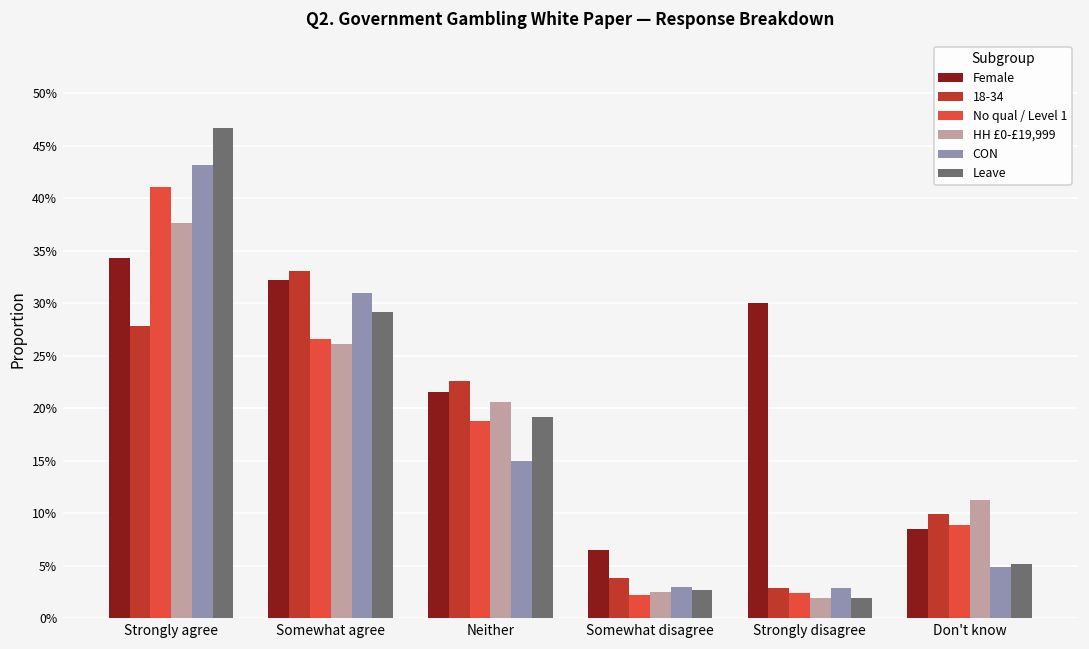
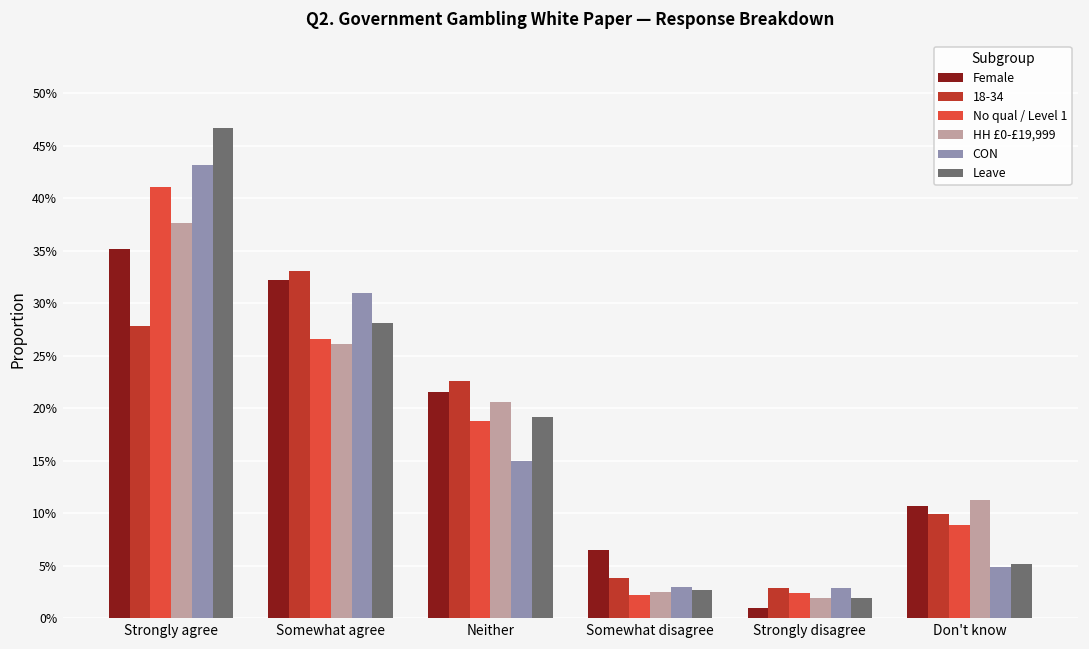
  {
    "Female": {
-     "Strongly agree": "34%",
+     "Strongly agree": "35%",
      "Somewhat agree": "32%",
      "Neither": "22%",
      "Somewhat disagree": "7%",
-     "Strongly disagree": "30%",
-     "Don't know": "9%"
+     "Strongly disagree": "1%",
+     "Don't know": "11%"
    },
    "Leave": {
      "Strongly agree": "47%",
-     "Somewhat agree": "29%",
+     "Somewhat agree": "28%",
      "Neither": "19%",
      "Somewhat disagree": "3%",
      "Strongly disagree": "2%",
      "Don't know": "5%"
    }
  }
